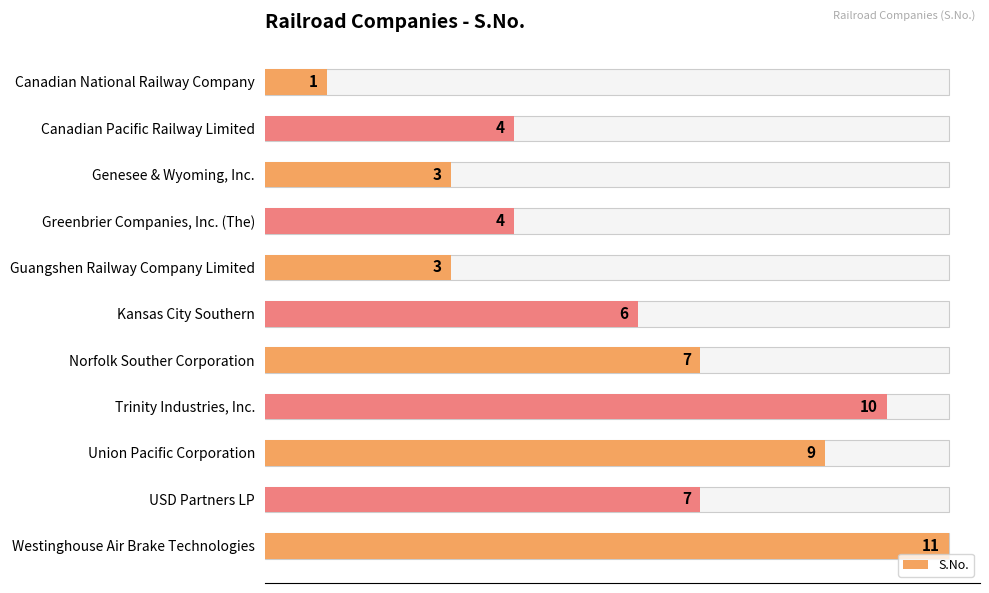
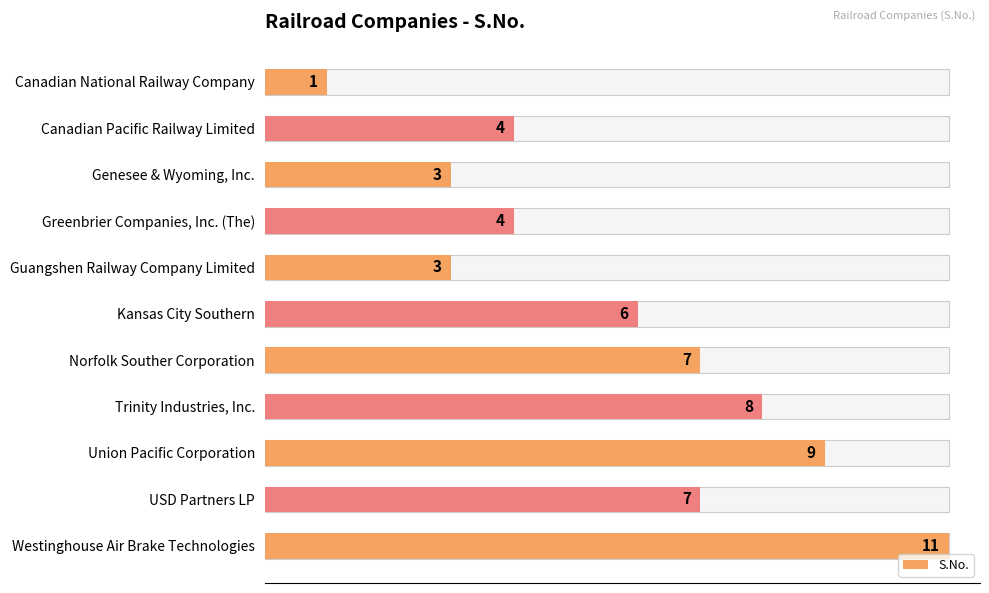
  {
    "S.No.": {
-     "Trinity Industries, Inc.": 10,
+     "Trinity Industries, Inc.": 8,
      "Westinghouse Air Brake Technologies": 11
    }
  }
